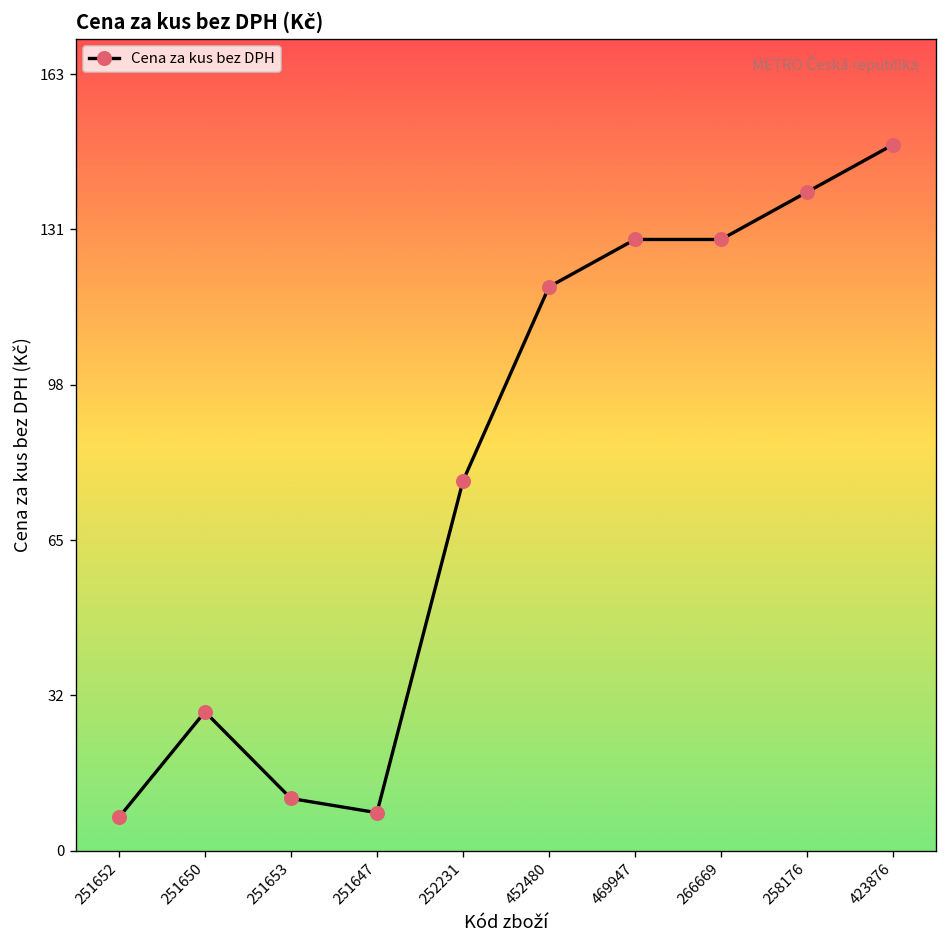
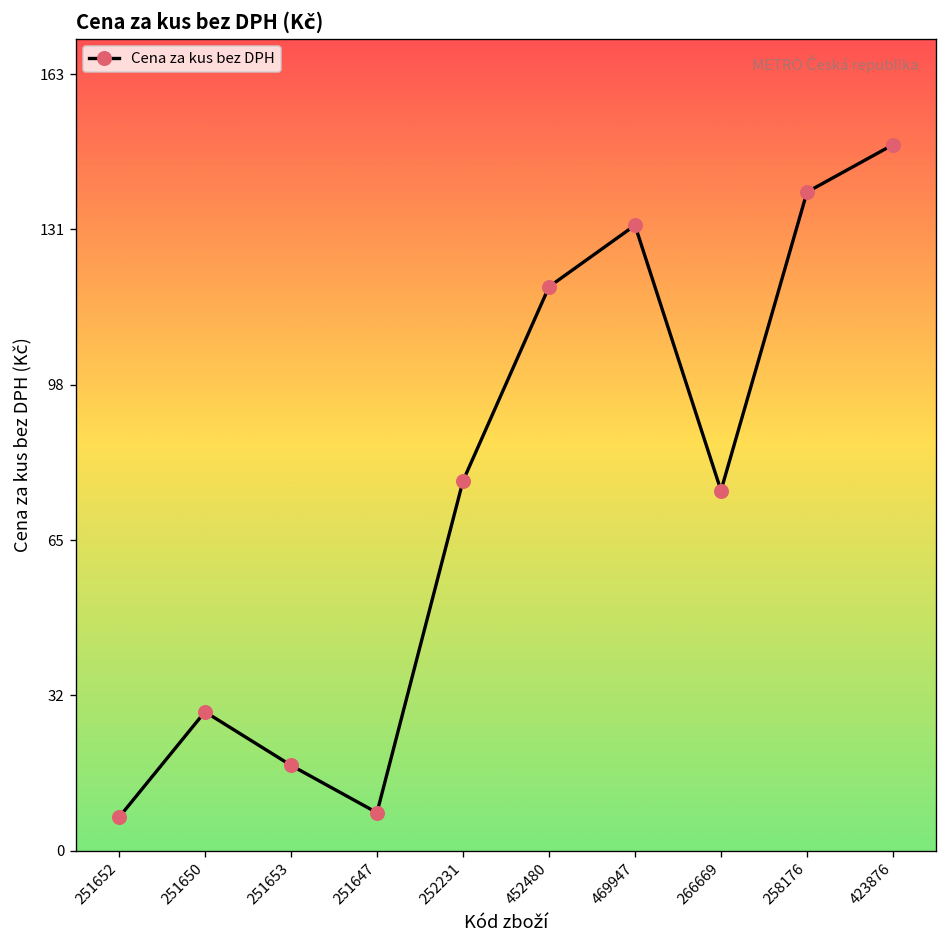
  {
    "251652": 7,
    "251650": 29,
-   "251653": 11,
+   "251653": 18,
    "251647": 8,
    "252231": 78,
    "452480": 119,
-   "469947": 129,
-   "266669": 129,
+   "469947": 132,
+   "266669": 76,
    "258176": 139,
    "423876": 149
  }
